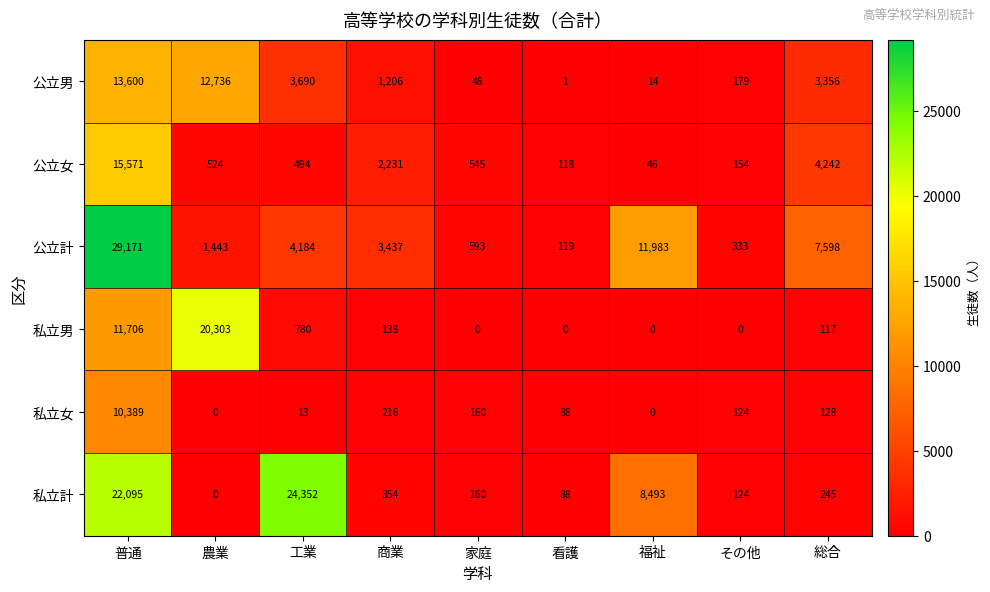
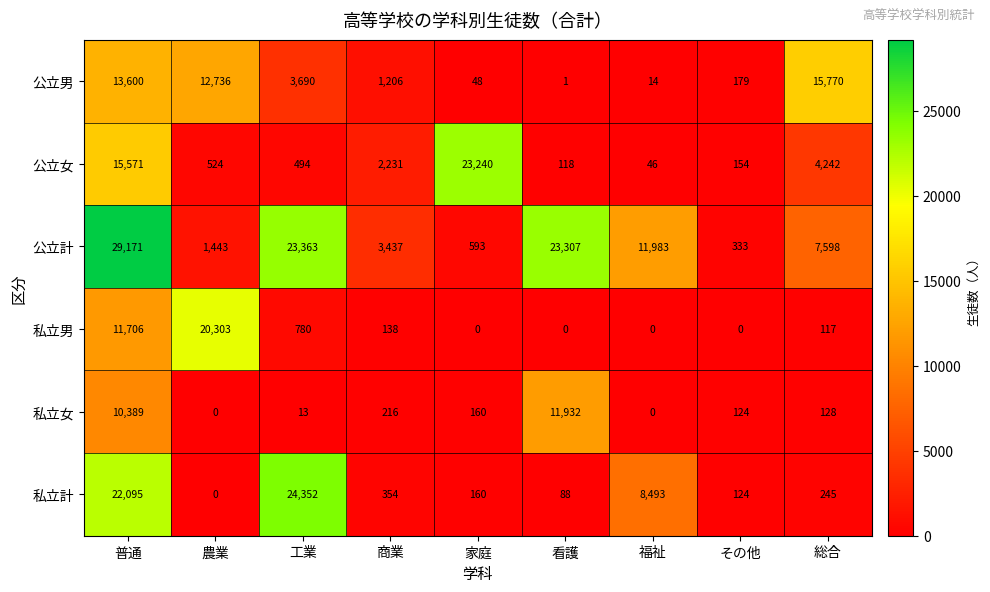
  {
    "公立男": {
      "普通": "13,600",
      "農業": "12,736",
      "工業": "3,690",
      "商業": "1,206",
      "家庭": "48",
      "看護": "1",
      "福祉": "14",
      "その他": "179",
-     "総合": "3,356"
+     "総合": "15,770"
    },
    "公立女": {
      "普通": "15,571",
      "農業": "524",
      "工業": "494",
      "商業": "2,231",
-     "家庭": "545",
+     "家庭": "23,240",
      "看護": "118",
      "福祉": "46",
      "その他": "154",
      "総合": "4,242"
    },
    "公立計": {
      "普通": "29,171",
      "農業": "1,443",
-     "工業": "4,184",
+     "工業": "23,363",
      "商業": "3,437",
      "家庭": "593",
-     "看護": "119",
+     "看護": "23,307",
      "福祉": "11,983",
      "その他": "333",
      "総合": "7,598"
    },
    "私立男": {
      "普通": "11,706",
      "農業": "20,303",
      "工業": "780",
      "商業": "138",
      "家庭": "0",
      "看護": "0",
      "福祉": "0",
      "その他": "0",
      "総合": "117"
    },
    "私立女": {
      "普通": "10,389",
      "農業": "0",
      "工業": "13",
      "商業": "216",
      "家庭": "160",
-     "看護": "88",
+     "看護": "11,932",
      "福祉": "0",
      "その他": "124",
      "総合": "128"
    },
    "私立計": {
      "普通": "22,095",
      "農業": "0",
      "工業": "24,352",
      "商業": "354",
      "家庭": "160",
      "看護": "88",
      "福祉": "8,493",
      "その他": "124",
      "総合": "245"
    }
  }
